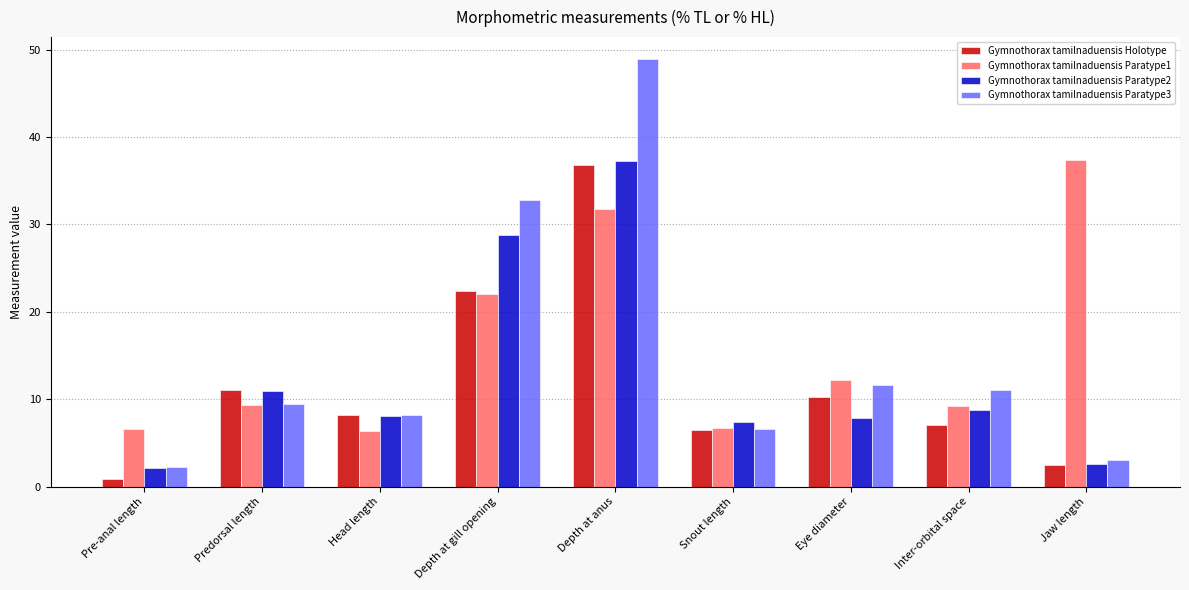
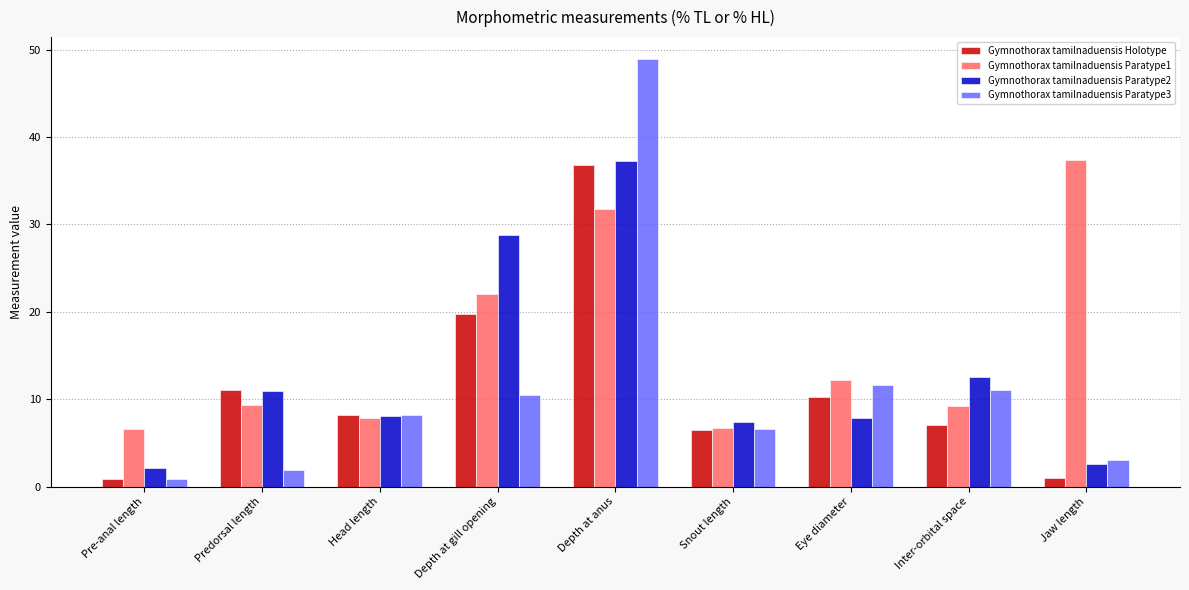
  {
    "Gymnothorax tamilnaduensis Holotype": {
      "Pre-anal length": 1,
      "Predorsal length": 11,
      "Head length": 8,
-     "Depth at gill opening": 22,
+     "Depth at gill opening": 20,
      "Depth at anus": 37,
      "Snout length": 7,
      "Eye diameter": 10,
      "Inter-orbital space": 7,
-     "Jaw length": 3
+     "Jaw length": 1
    },
    "Gymnothorax tamilnaduensis Paratype1": {
      "Pre-anal length": 7,
      "Predorsal length": 9,
-     "Head length": 6,
+     "Head length": 8,
      "Depth at gill opening": 22,
      "Depth at anus": 32,
      "Snout length": 7,
      "Eye diameter": 12,
      "Inter-orbital space": 9,
      "Jaw length": 37
    },
    "Gymnothorax tamilnaduensis Paratype2": {
      "Pre-anal length": 2,
      "Predorsal length": 11,
      "Head length": 8,
      "Depth at gill opening": 29,
      "Depth at anus": 37,
      "Snout length": 7,
      "Eye diameter": 8,
-     "Inter-orbital space": 9,
+     "Inter-orbital space": 13,
      "Jaw length": 3
    },
    "Gymnothorax tamilnaduensis Paratype3": {
-     "Pre-anal length": 2,
-     "Predorsal length": 10,
+     "Pre-anal length": 1,
+     "Predorsal length": 2,
      "Head length": 8,
-     "Depth at gill opening": 33,
+     "Depth at gill opening": 11,
      "Depth at anus": 49,
      "Snout length": 7,
      "Eye diameter": 12,
      "Inter-orbital space": 11,
      "Jaw length": 3
    }
  }
